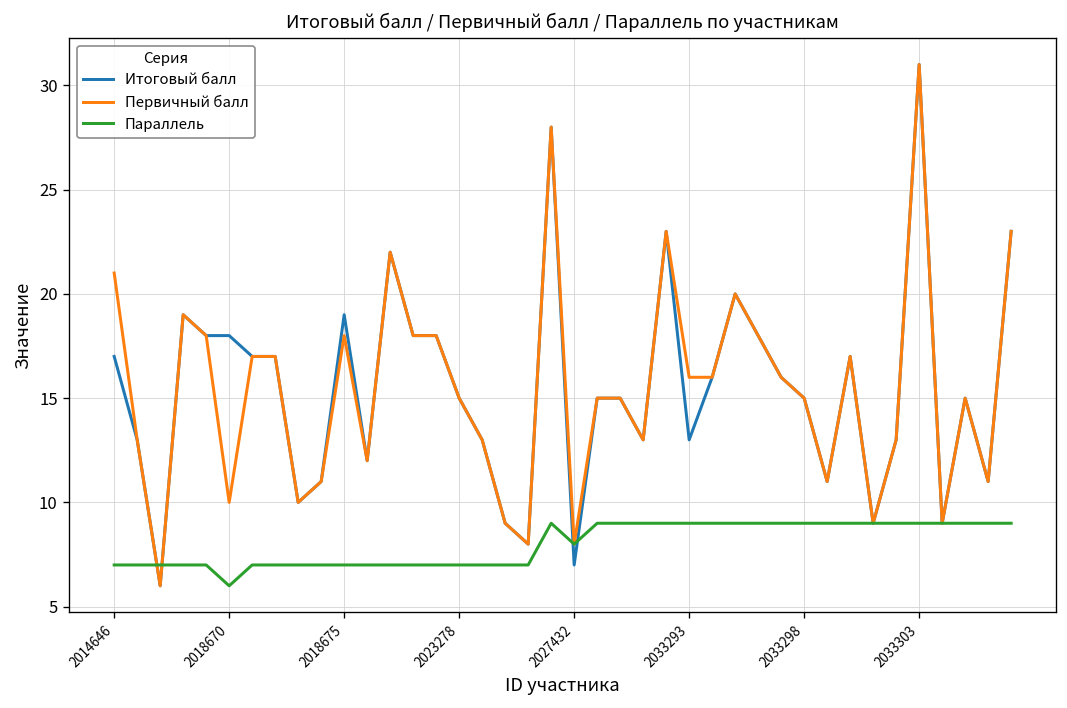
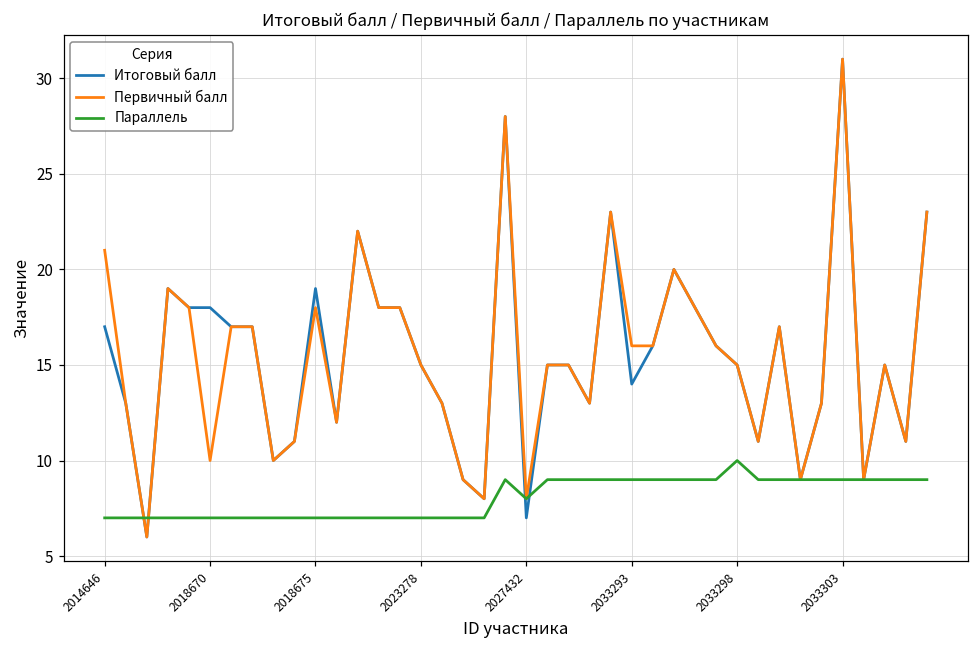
  {
    "Итоговый балл": {
      "2014646": 17,
      "2018670": 18,
      "2018675": 19,
      "2027432": 7,
-     "2033293": 13
+     "2033293": 14
    },
    "Первичный балл": {
      "2014646": 21,
      "2018670": 10,
      "2018675": 18,
      "2033293": 16
    },
    "Параллель": {
      "2014646": 7,
-     "2018670": 6,
+     "2018670": 7,
      "2018675": 7,
      "2023278": 7,
      "2033293": 9,
-     "2033298": 9,
+     "2033298": 10,
      "2033303": 9
    }
  }
